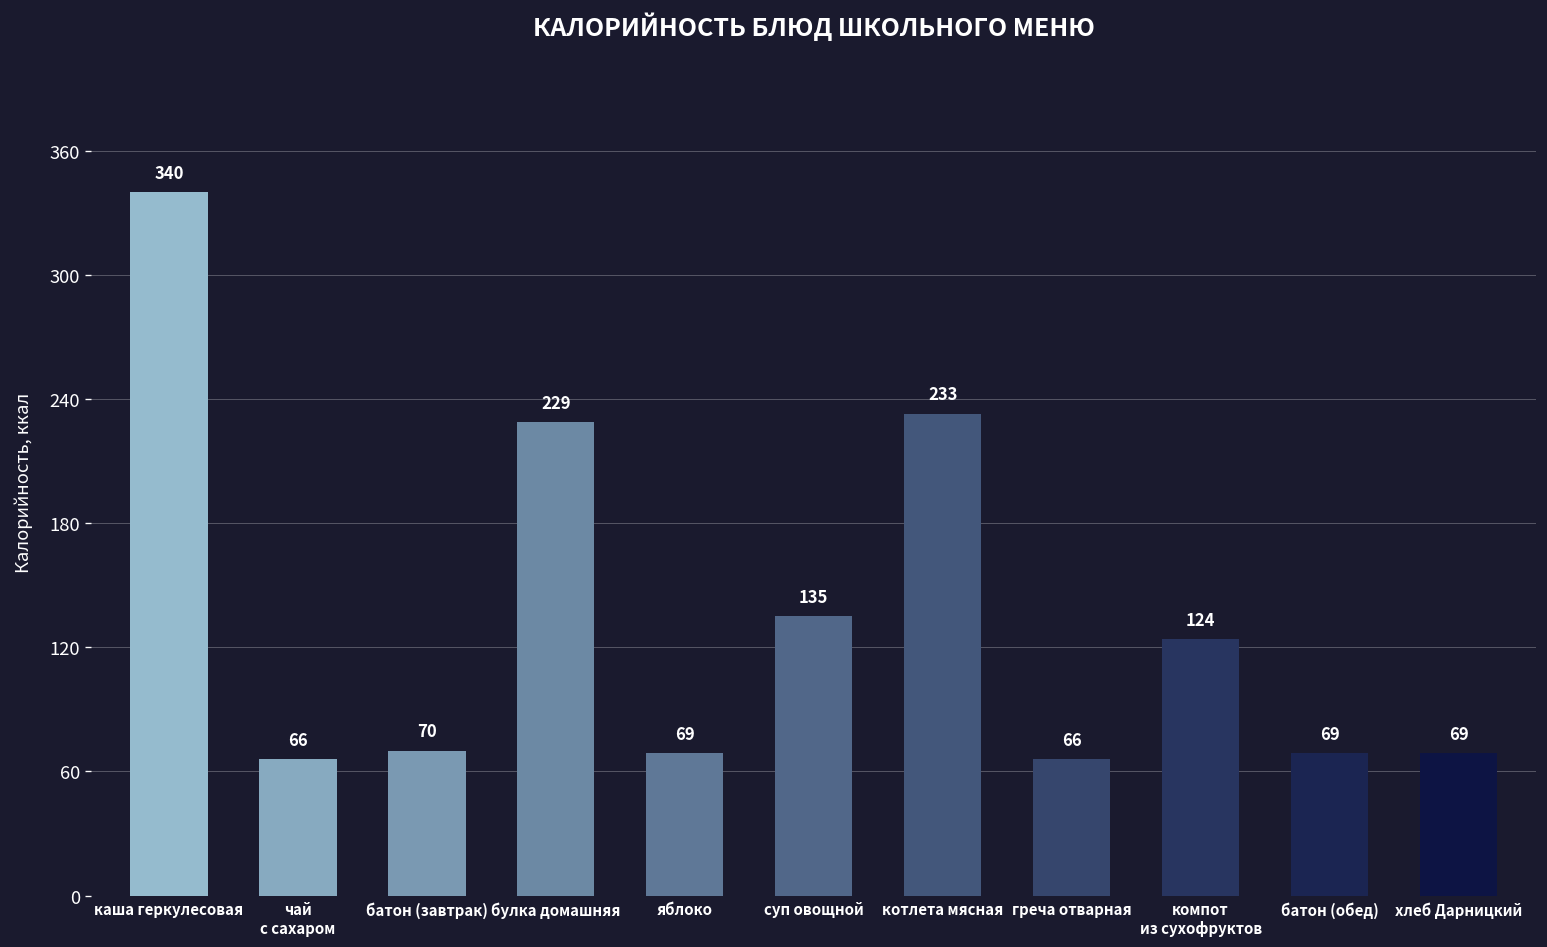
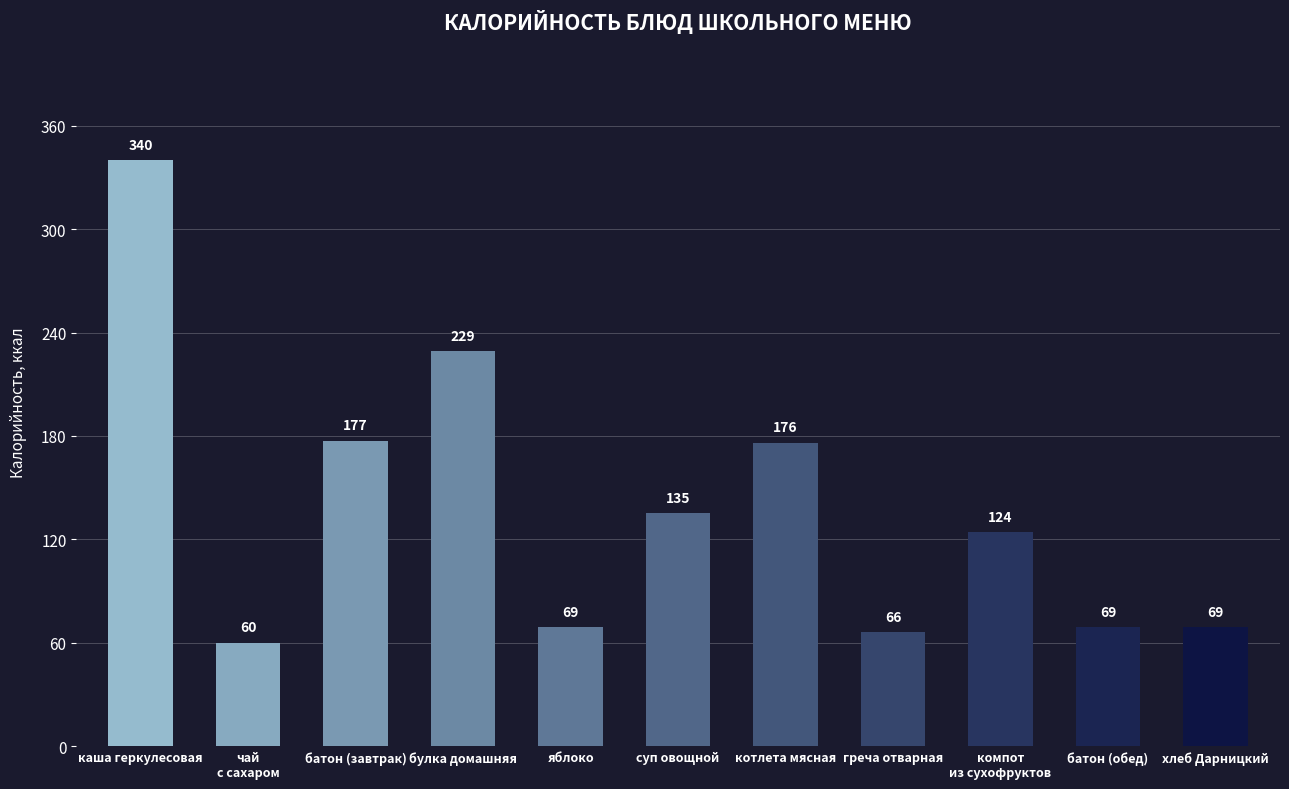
  {
    "каша геркулесовая": 340,
-   "чай с сахаром": 66,
-   "батон (завтрак)": 70,
+   "чай с сахаром": 60,
+   "батон (завтрак)": 177,
    "булка домашняя": 229,
    "яблоко": 69,
    "суп овощной": 135,
-   "котлета мясная": 233,
+   "котлета мясная": 176,
    "греча отварная": 66,
    "компот из сухофруктов": 124,
    "батон (обед)": 69,
    "хлеб Дарницкий": 69
  }
